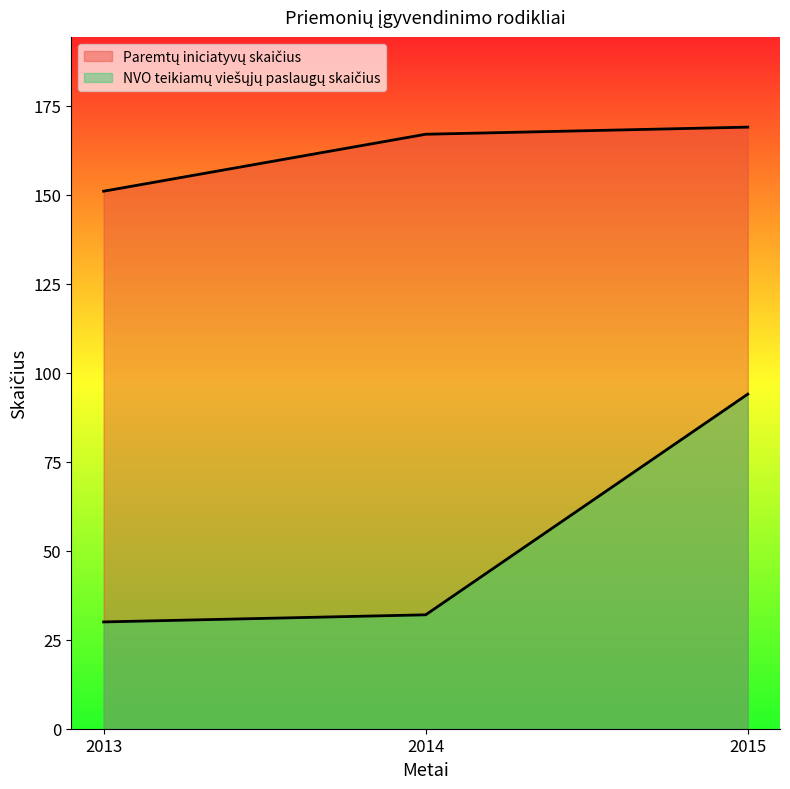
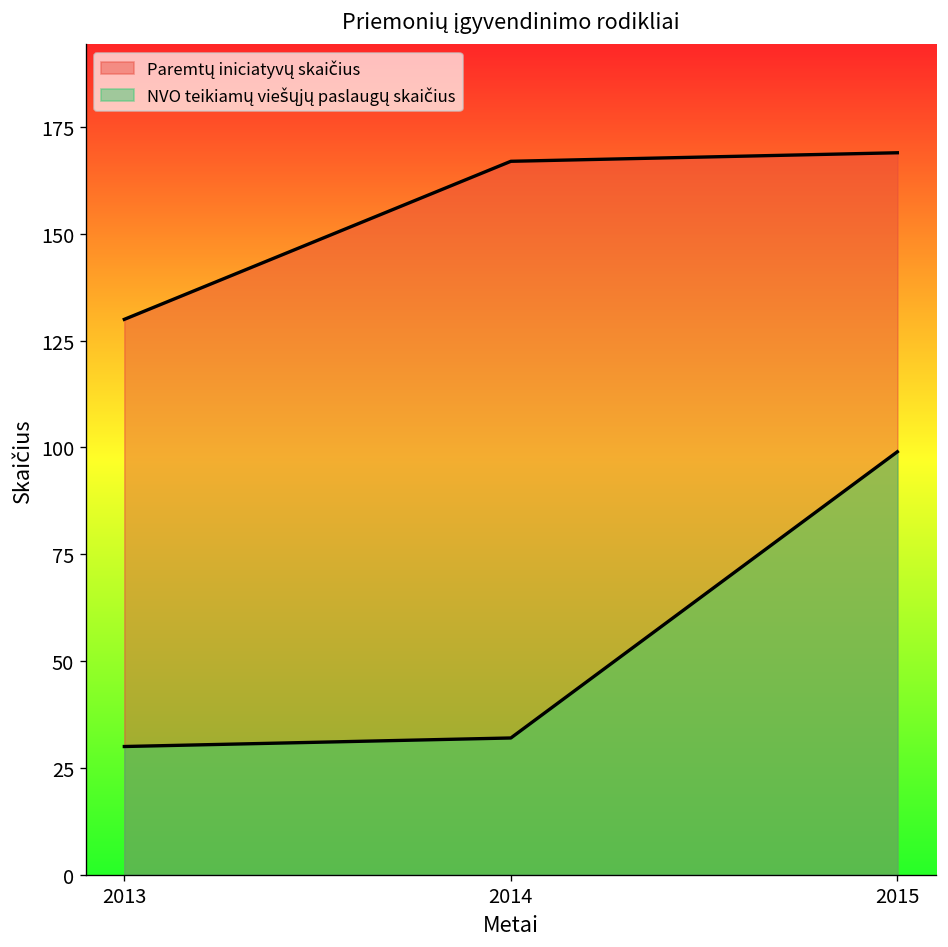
  {
    "Paremtų iniciatyvų skaičius": {
-     "2013": 151,
+     "2013": 130,
      "2014": 167,
      "2015": 169
    },
    "NVO teikiamų viešųjų paslaugų skaičius": {
      "2013": 30,
      "2014": 32,
-     "2015": 94
+     "2015": 99
    }
  }
